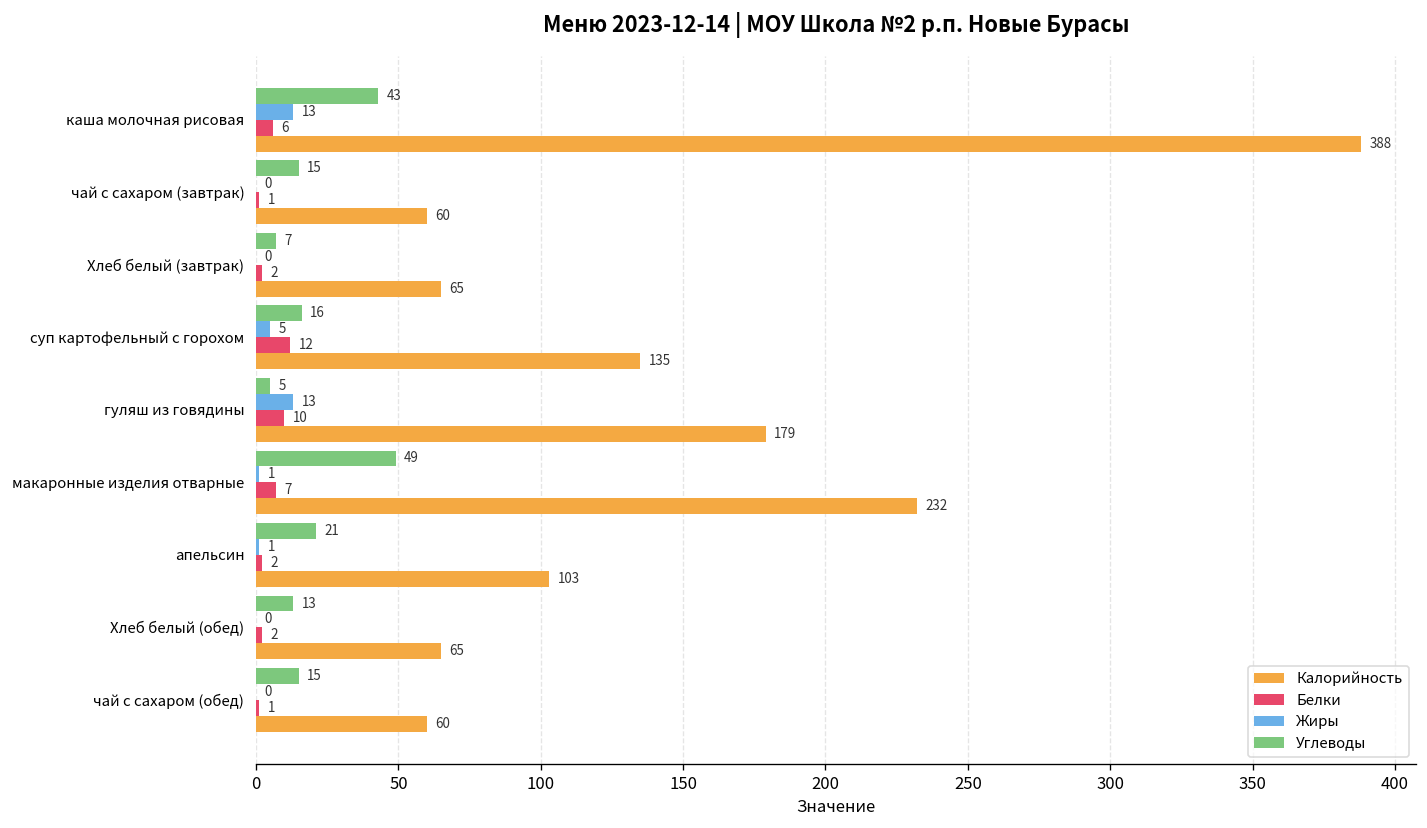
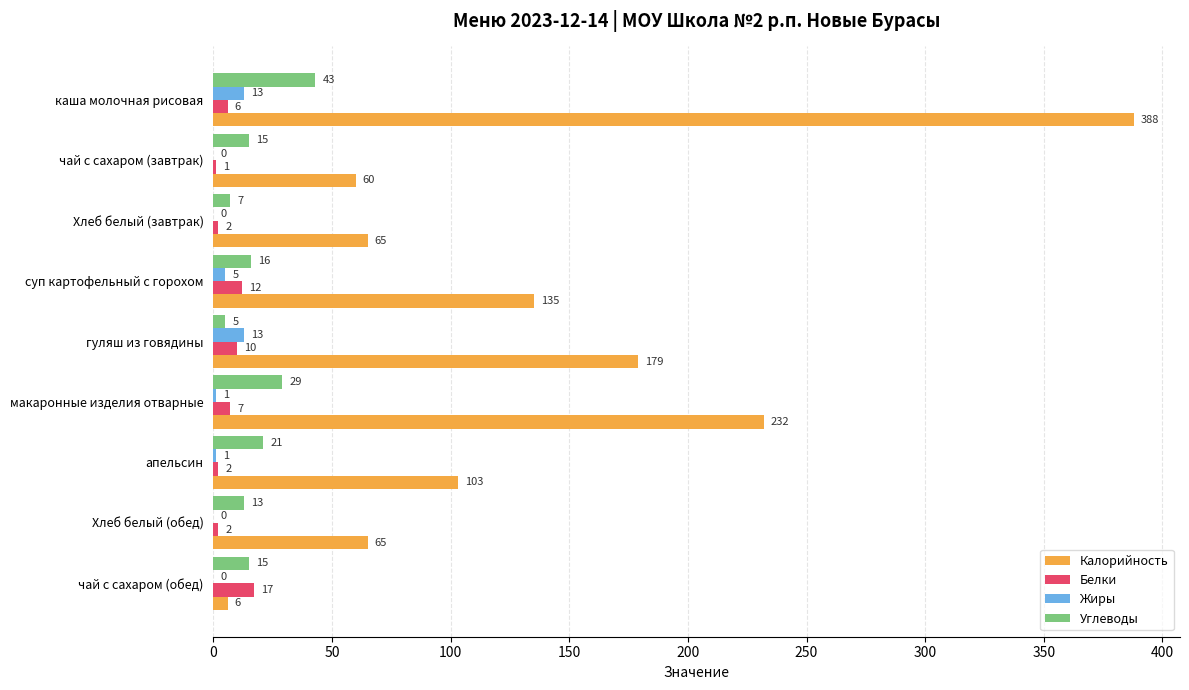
  {
    "Калорийность": {
      "каша молочная рисовая": 388,
      "чай с сахаром (завтрак)": 60,
      "Хлеб белый (завтрак)": 65,
      "суп картофельный с горохом": 135,
      "гуляш из говядины": 179,
      "макаронные изделия отварные": 232,
      "апельсин": 103,
      "Хлеб белый (обед)": 65,
-     "чай с сахаром (обед)": 60
+     "чай с сахаром (обед)": 6
    },
    "Белки": {
      "каша молочная рисовая": 6,
      "чай с сахаром (завтрак)": 1,
      "Хлеб белый (завтрак)": 2,
      "суп картофельный с горохом": 12,
      "гуляш из говядины": 10,
      "макаронные изделия отварные": 7,
      "апельсин": 2,
      "Хлеб белый (обед)": 2,
-     "чай с сахаром (обед)": 1
+     "чай с сахаром (обед)": 17
    },
    "Жиры": {
      "каша молочная рисовая": 13,
      "чай с сахаром (завтрак)": 0,
      "Хлеб белый (завтрак)": 0,
      "суп картофельный с горохом": 5,
      "гуляш из говядины": 13,
      "макаронные изделия отварные": 1,
      "апельсин": 1,
      "Хлеб белый (обед)": 0,
      "чай с сахаром (обед)": 0
    },
    "Углеводы": {
      "каша молочная рисовая": 43,
      "чай с сахаром (завтрак)": 15,
      "Хлеб белый (завтрак)": 7,
      "суп картофельный с горохом": 16,
      "гуляш из говядины": 5,
-     "макаронные изделия отварные": 49,
+     "макаронные изделия отварные": 29,
      "апельсин": 21,
      "Хлеб белый (обед)": 13,
      "чай с сахаром (обед)": 15
    }
  }
